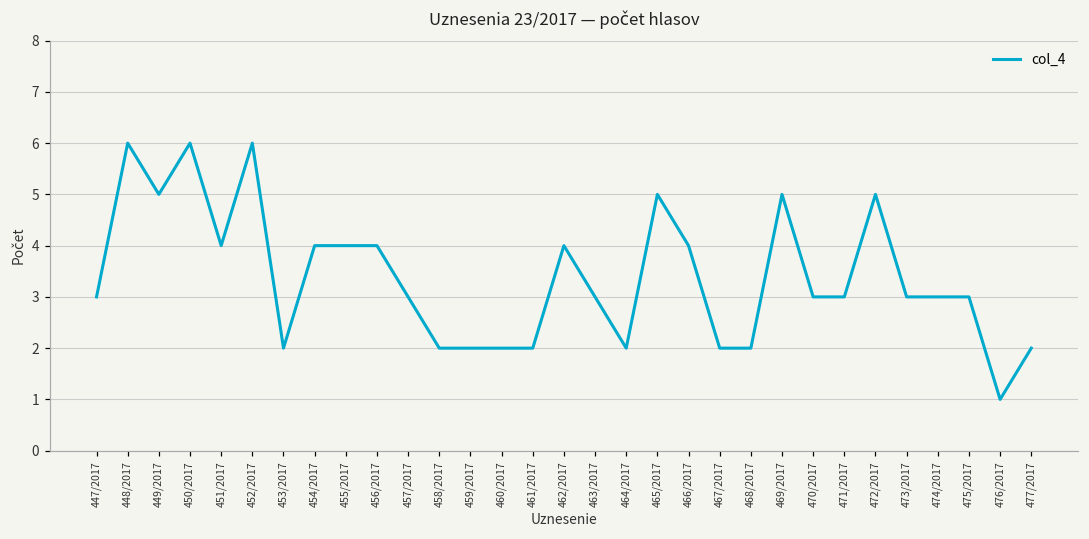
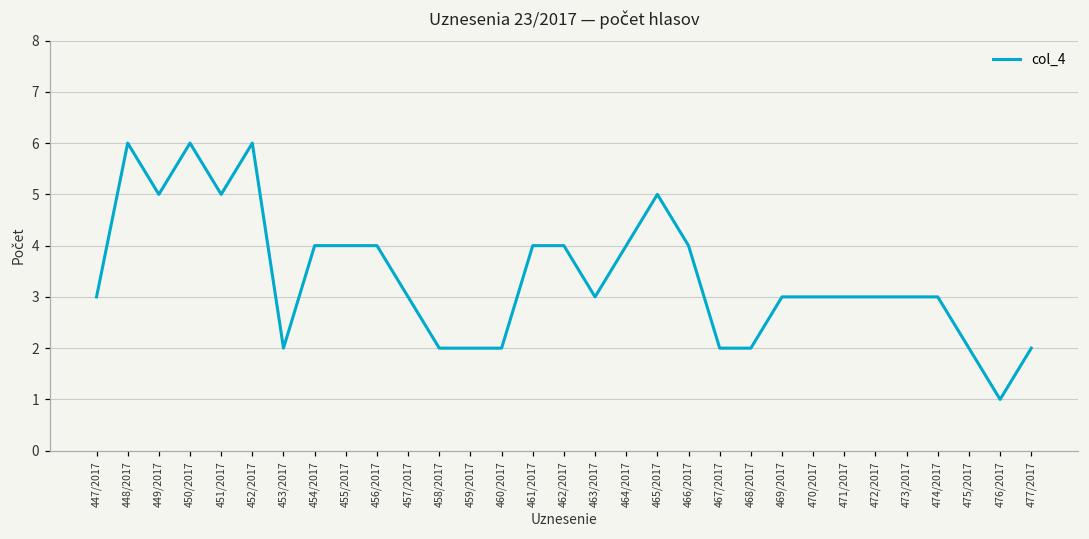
  {
    "447/2017": 3,
    "448/2017": 6,
    "449/2017": 5,
    "450/2017": 6,
-   "451/2017": 4,
+   "451/2017": 5,
    "452/2017": 6,
    "453/2017": 2,
    "454/2017": 4,
    "455/2017": 4,
    "456/2017": 4,
    "457/2017": 3,
    "458/2017": 2,
    "459/2017": 2,
    "460/2017": 2,
-   "461/2017": 2,
+   "461/2017": 4,
    "462/2017": 4,
    "463/2017": 3,
-   "464/2017": 2,
+   "464/2017": 4,
    "465/2017": 5,
    "466/2017": 4,
    "467/2017": 2,
    "468/2017": 2,
-   "469/2017": 5,
+   "469/2017": 3,
    "470/2017": 3,
    "471/2017": 3,
-   "472/2017": 5,
+   "472/2017": 3,
    "473/2017": 3,
    "474/2017": 3,
-   "475/2017": 3,
+   "475/2017": 2,
    "476/2017": 1,
    "477/2017": 2
  }
